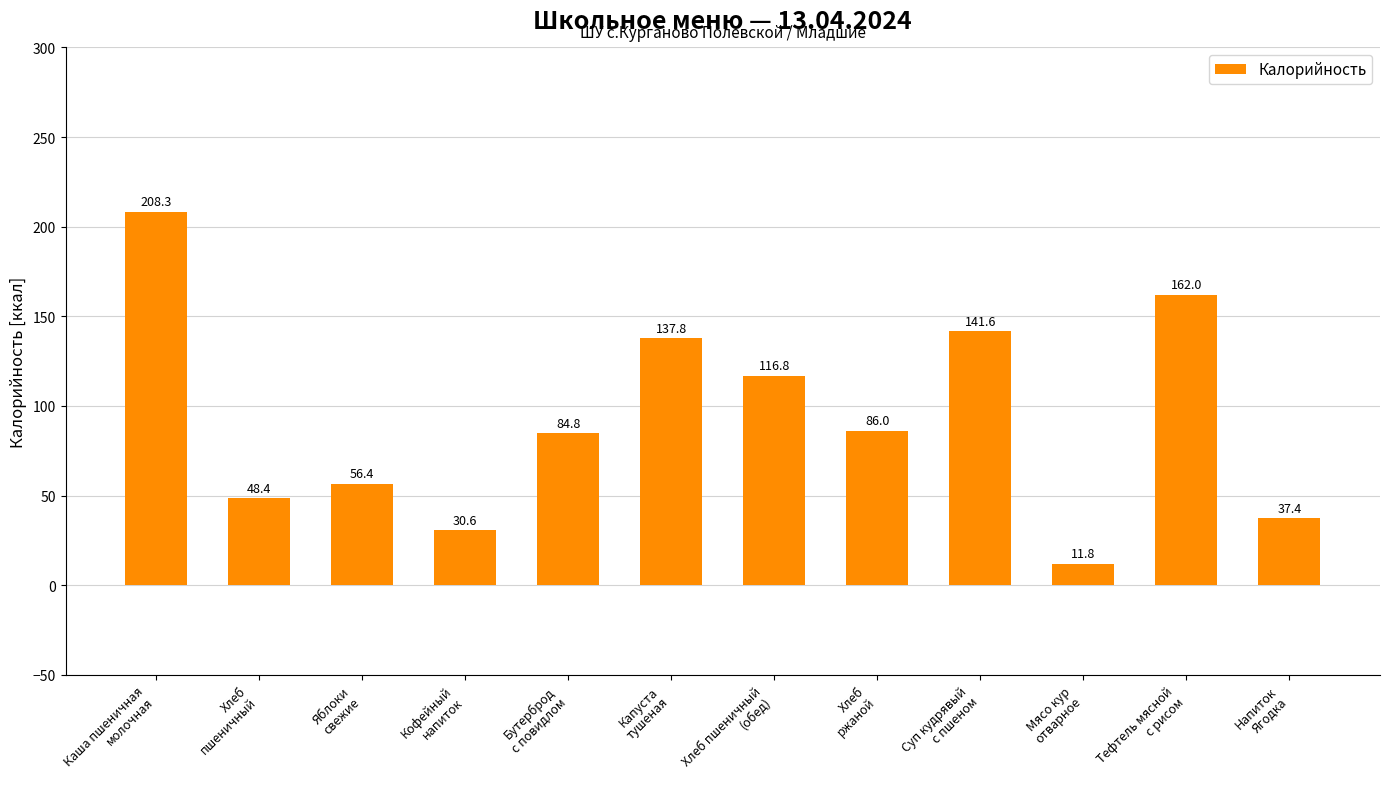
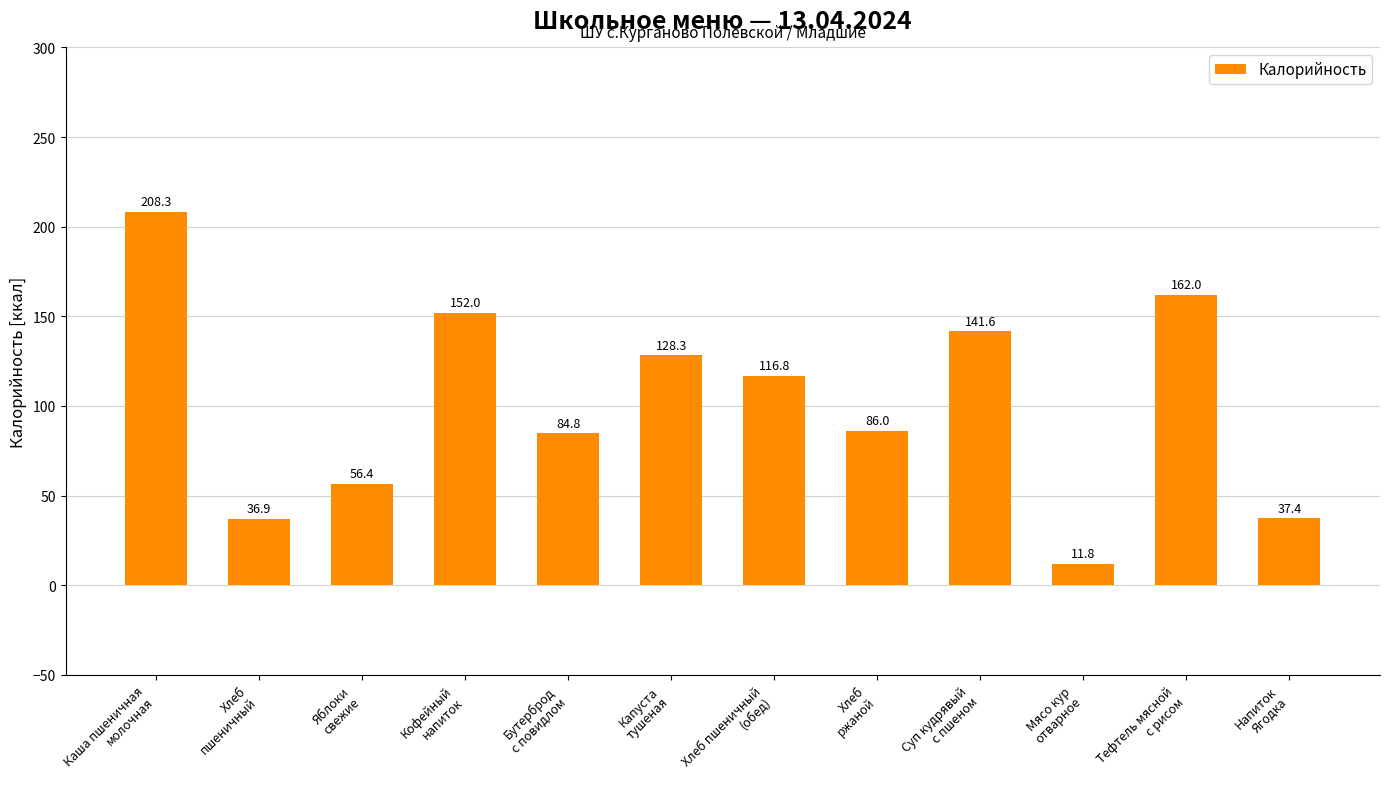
  {
    "Каша пшеничная молочная": 208.3,
-   "Хлеб пшеничный": 48.4,
+   "Хлеб пшеничный": 36.9,
    "Яблоки свежие": 56.4,
-   "Кофейный напиток": 30.6,
+   "Кофейный напиток": 152.0,
    "Бутерброд с повидлом": 84.8,
-   "Капуста тушеная": 137.8,
+   "Капуста тушеная": 128.3,
    "Хлеб пшеничный (обед)": 116.8,
    "Хлеб ржаной": 86.0,
    "Суп кудрявый с пшеном": 141.6,
    "Мясо кур отварное": 11.8,
    "Тефтель мясной с рисом": 162.0,
    "Напиток Ягодка": 37.4
  }
